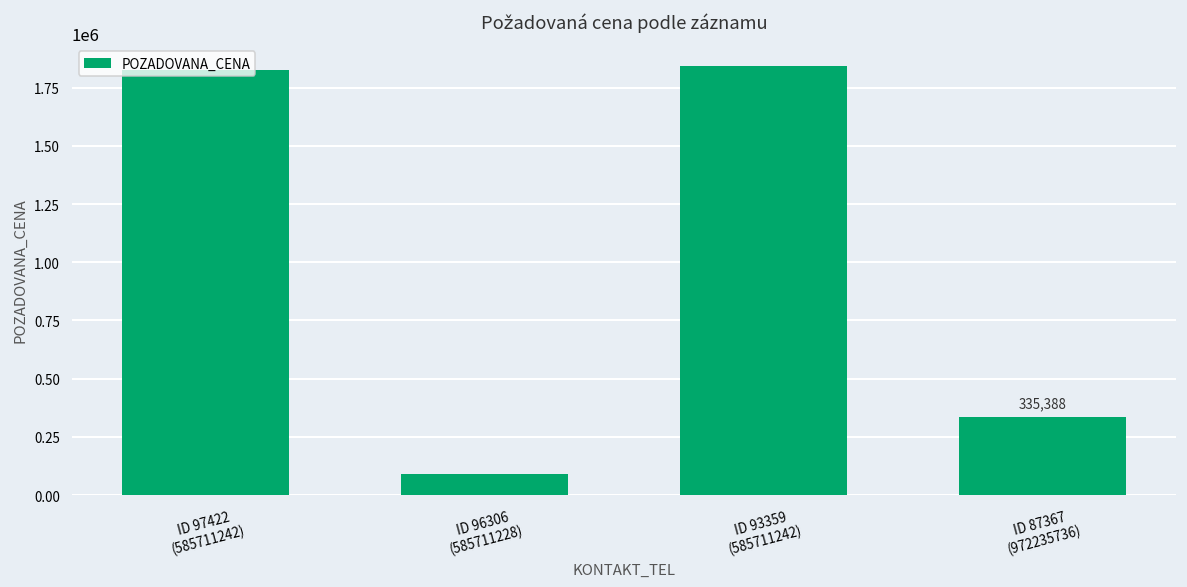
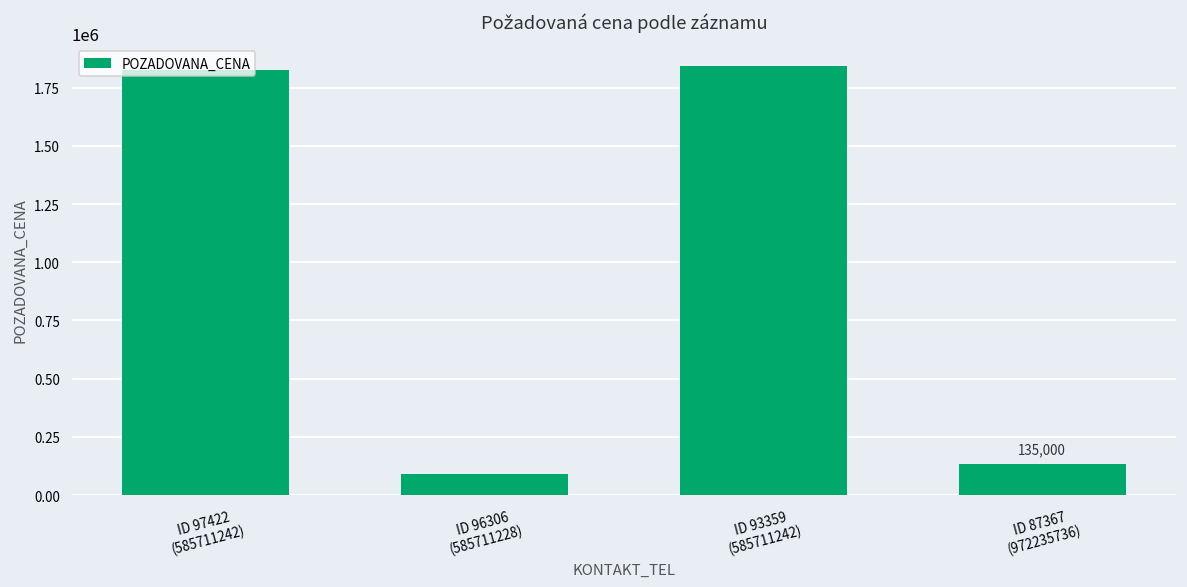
  {
-   "ID 87367 (972235736)": "335,388"
+   "ID 87367 (972235736)": "135,000"
  }
